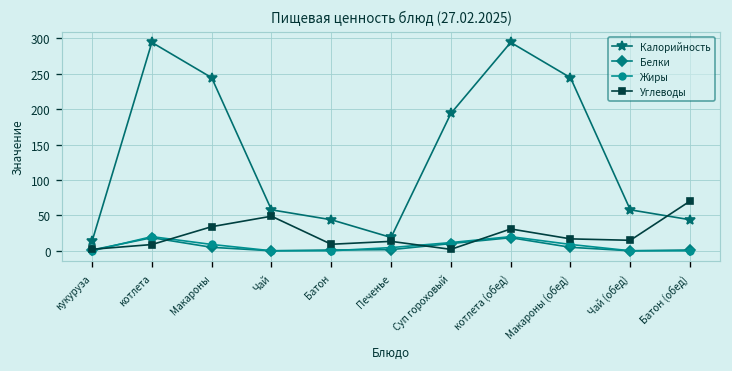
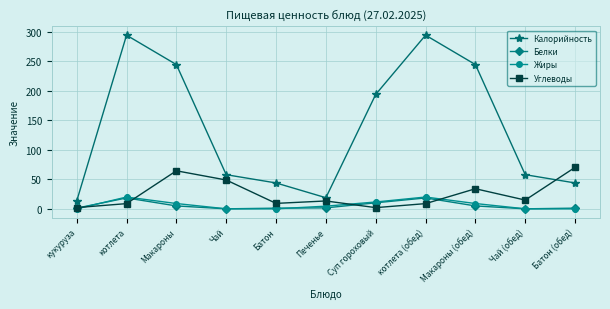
  {
    "Углеводы": {
      "котлета": 10,
-     "Макароны": 30,
+     "Макароны": 60,
      "Чай": 50,
      "Батон": 10,
      "Печенье": 10,
      "Суп гороховый": 0,
-     "котлета (обед)": 30,
-     "Макароны (обед)": 20,
+     "котлета (обед)": 10,
+     "Макароны (обед)": 30,
      "Чай (обед)": 20,
      "Батон (обед)": 70
    }
  }
